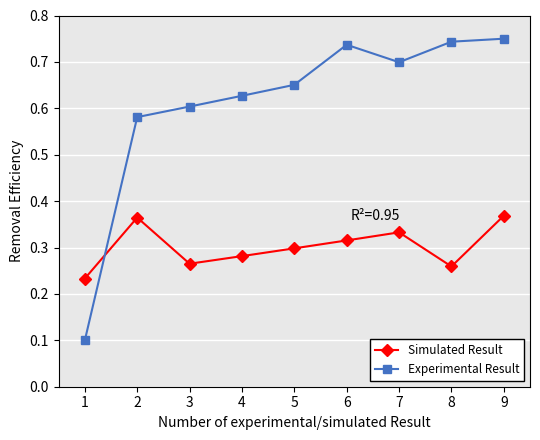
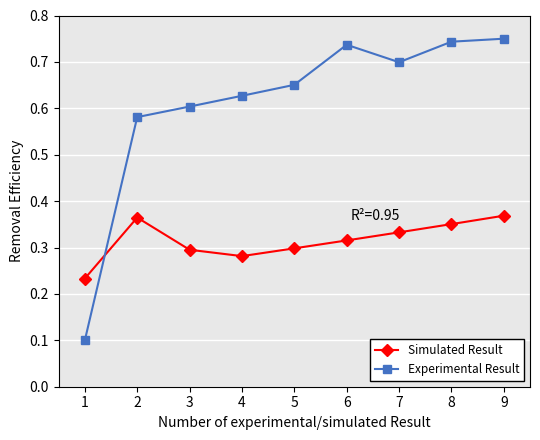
  {
    "Simulated Result": {
      "1": 0.23,
      "2": 0.36,
-     "3": 0.27,
+     "3": 0.30,
      "4": 0.28,
      "5": 0.30,
      "6": 0.32,
-     "8": 0.26,
+     "8": 0.35,
      "9": 0.37
    },
    "Experimental Result": {
      "1": 0.10,
      "2": 0.58,
      "3": 0.60,
      "4": 0.63,
      "5": 0.65,
      "6": 0.74,
      "7": 0.70,
      "8": 0.74,
      "9": 0.75
    }
  }
